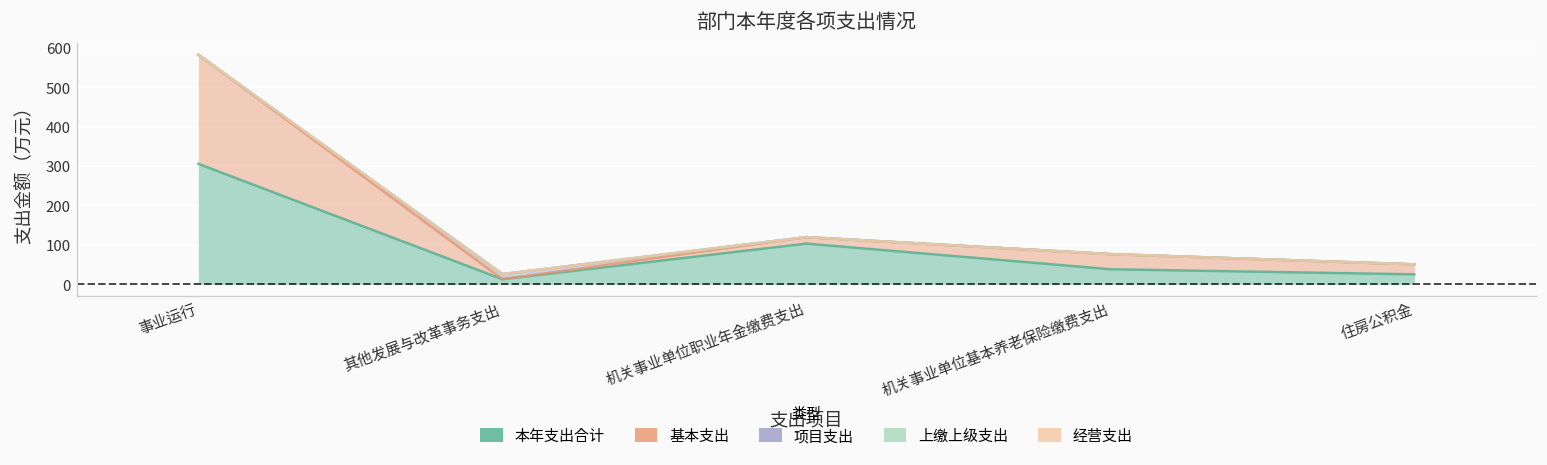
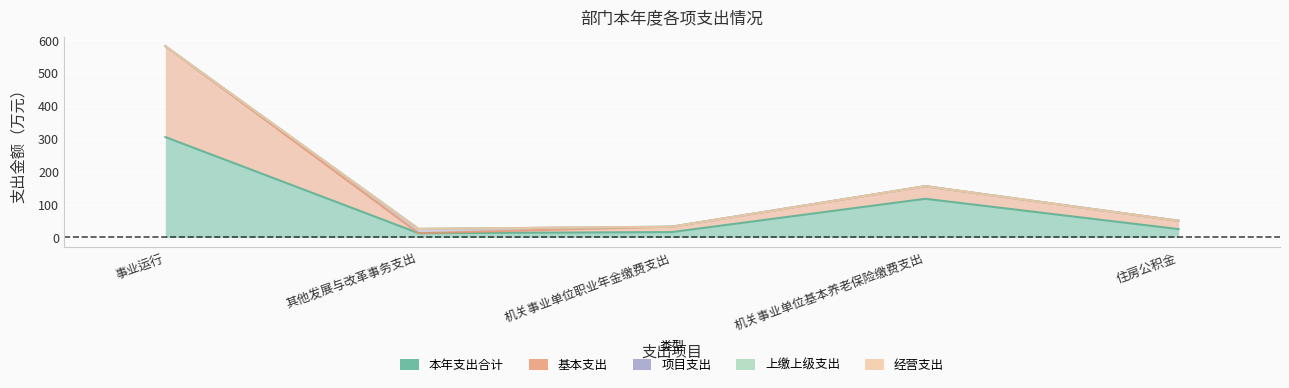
  {
    "本年支出合计": {
      "事业运行": 310,
-     "机关事业单位职业年金缴费支出": 100,
-     "机关事业单位基本养老保险缴费支出": 40,
+     "机关事业单位职业年金缴费支出": 20,
+     "机关事业单位基本养老保险缴费支出": 120,
      "住房公积金": 30
    }
  }
